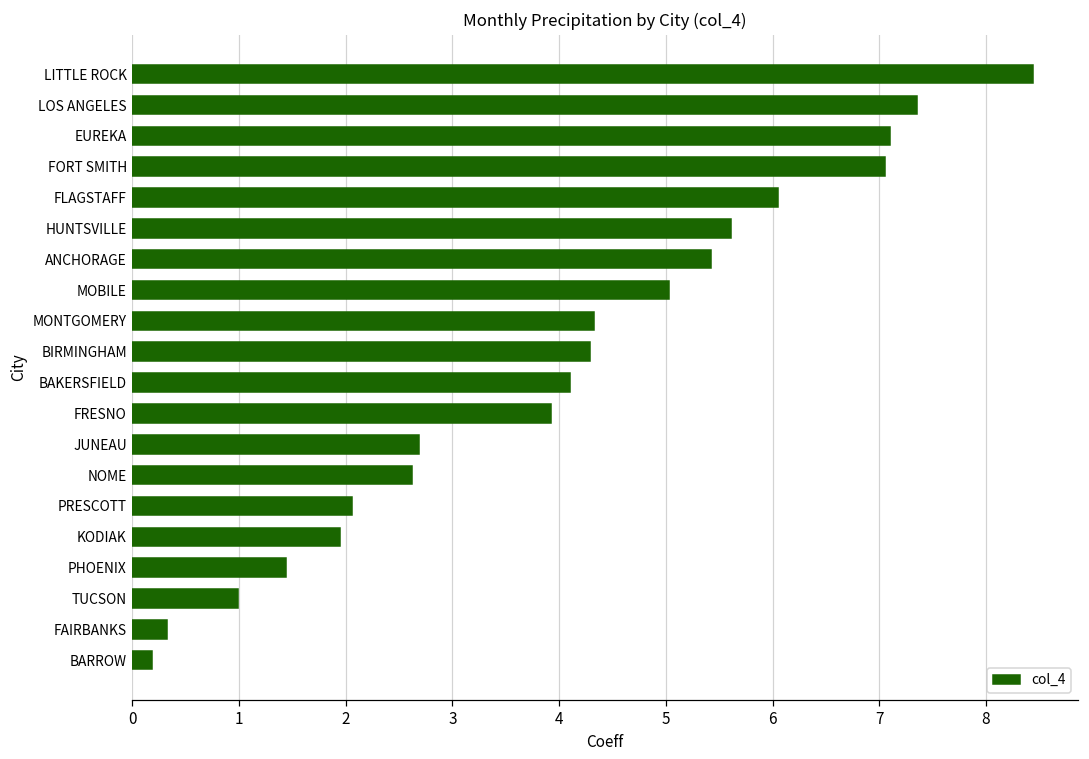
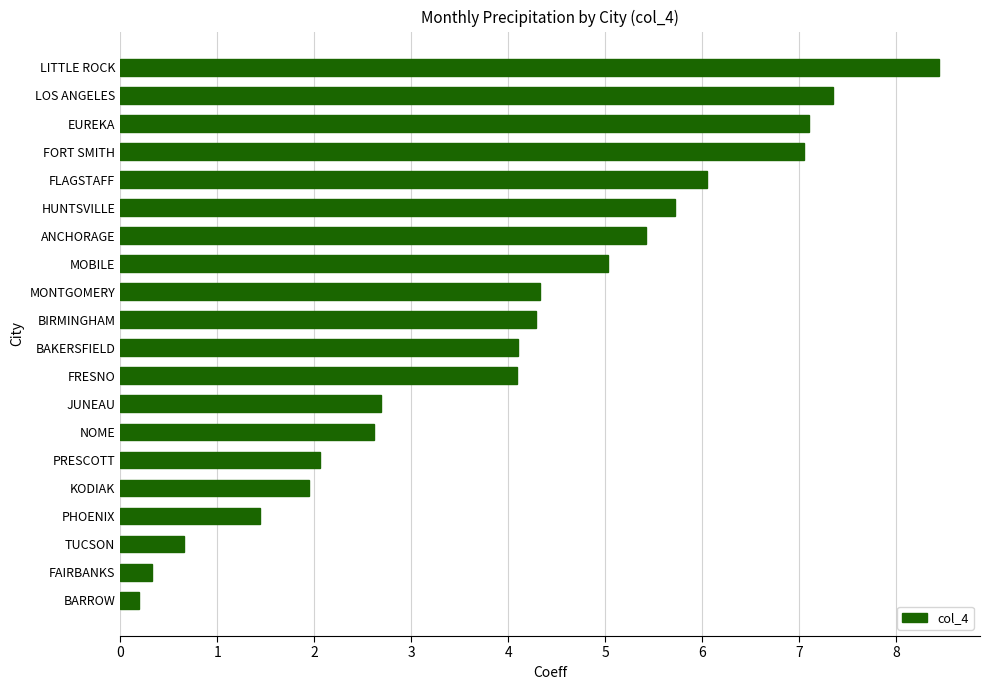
  {
    "LITTLE ROCK": 8.4,
    "LOS ANGELES": 7.4,
    "EUREKA": 7.1,
    "FORT SMITH": 7.1,
    "FLAGSTAFF": 6.1,
-   "HUNTSVILLE": 5.6,
+   "HUNTSVILLE": 5.7,
    "ANCHORAGE": 5.4,
    "MOBILE": 5.0,
    "MONTGOMERY": 4.3,
    "BIRMINGHAM": 4.3,
    "BAKERSFIELD": 4.1,
-   "FRESNO": 3.9,
+   "FRESNO": 4.1,
    "JUNEAU": 2.7,
    "NOME": 2.6,
    "PRESCOTT": 2.1,
    "KODIAK": 2.0,
    "PHOENIX": 1.4,
-   "TUCSON": 1.0,
+   "TUCSON": 0.7,
    "FAIRBANKS": 0.3,
    "BARROW": 0.2
  }
